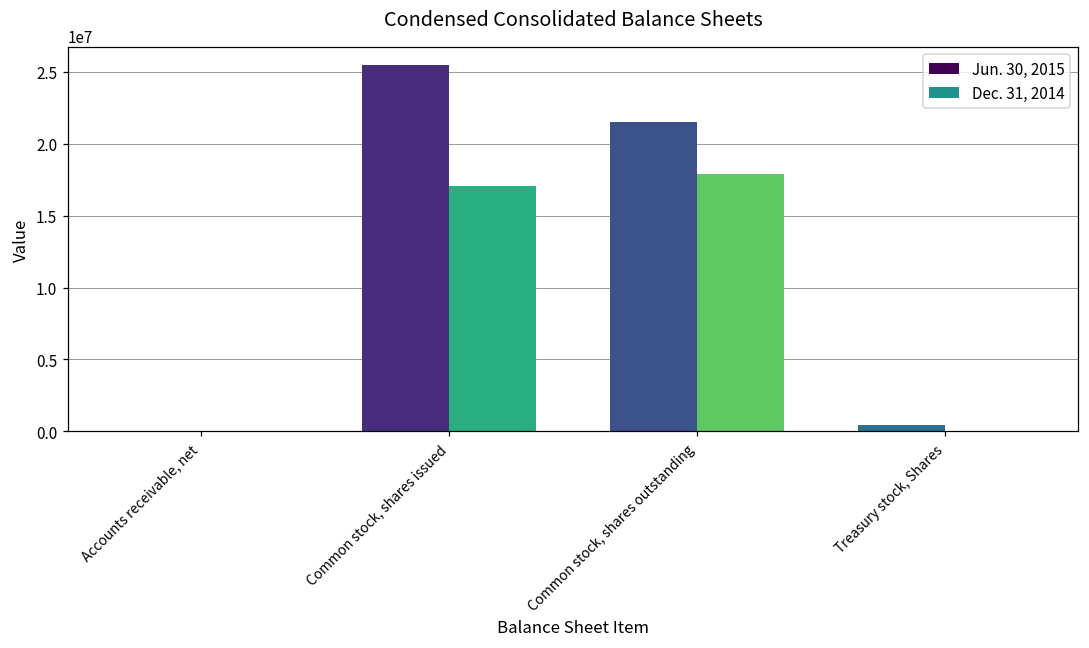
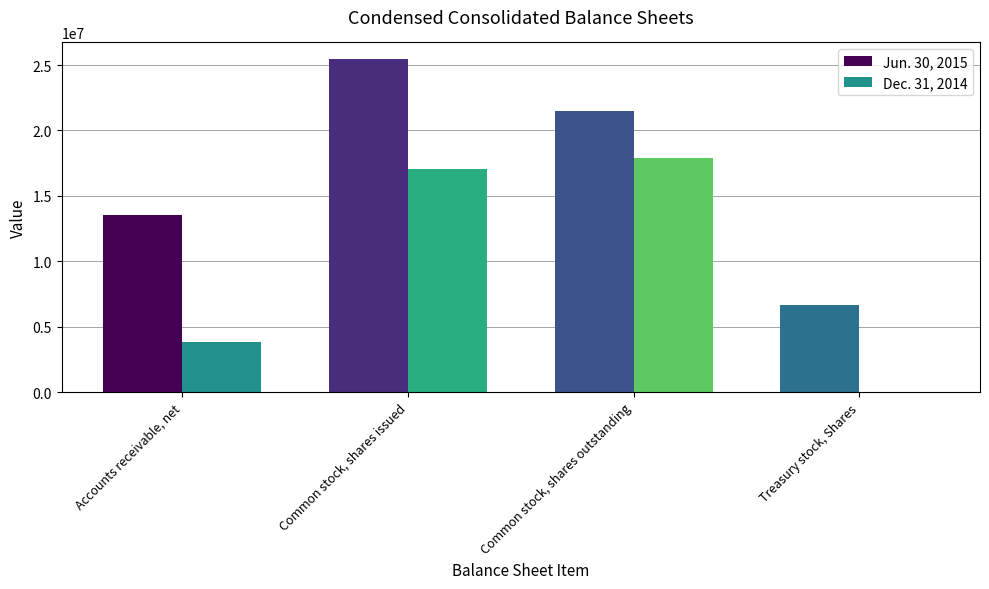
  {
    "Jun. 30, 2015": {
-     "Accounts receivable, net": 0,
+     "Accounts receivable, net": 13600000,
      "Common stock, shares issued": 25500000,
      "Common stock, shares outstanding": 21500000,
-     "Treasury stock, Shares": 400000
+     "Treasury stock, Shares": 6600000
    },
    "Dec. 31, 2014": {
-     "Accounts receivable, net": 0,
+     "Accounts receivable, net": 3800000,
      "Common stock, shares issued": 17000000,
      "Common stock, shares outstanding": 17900000
    }
  }
